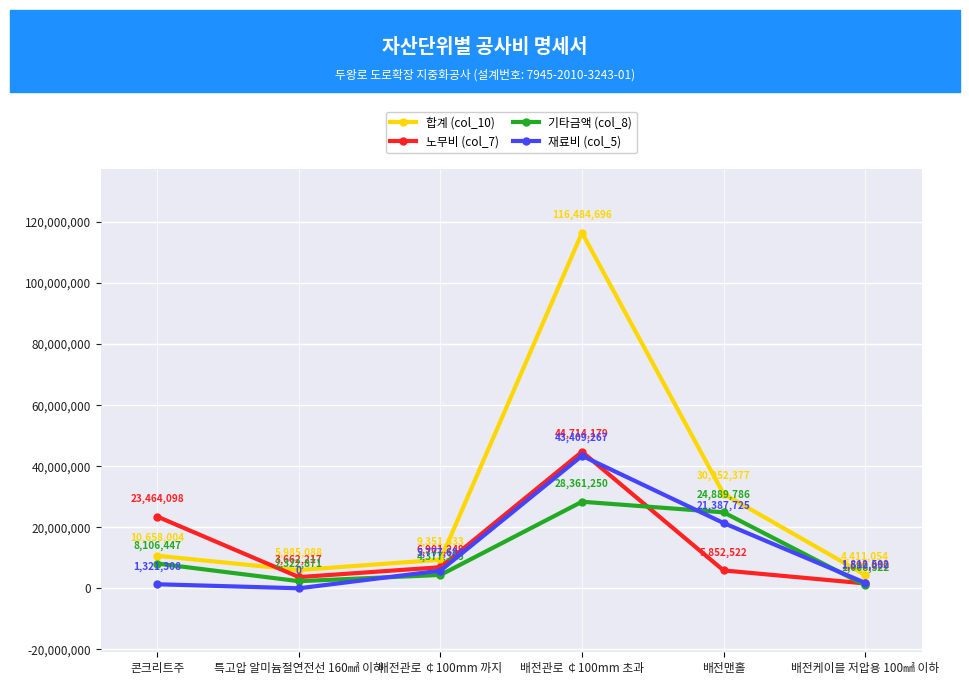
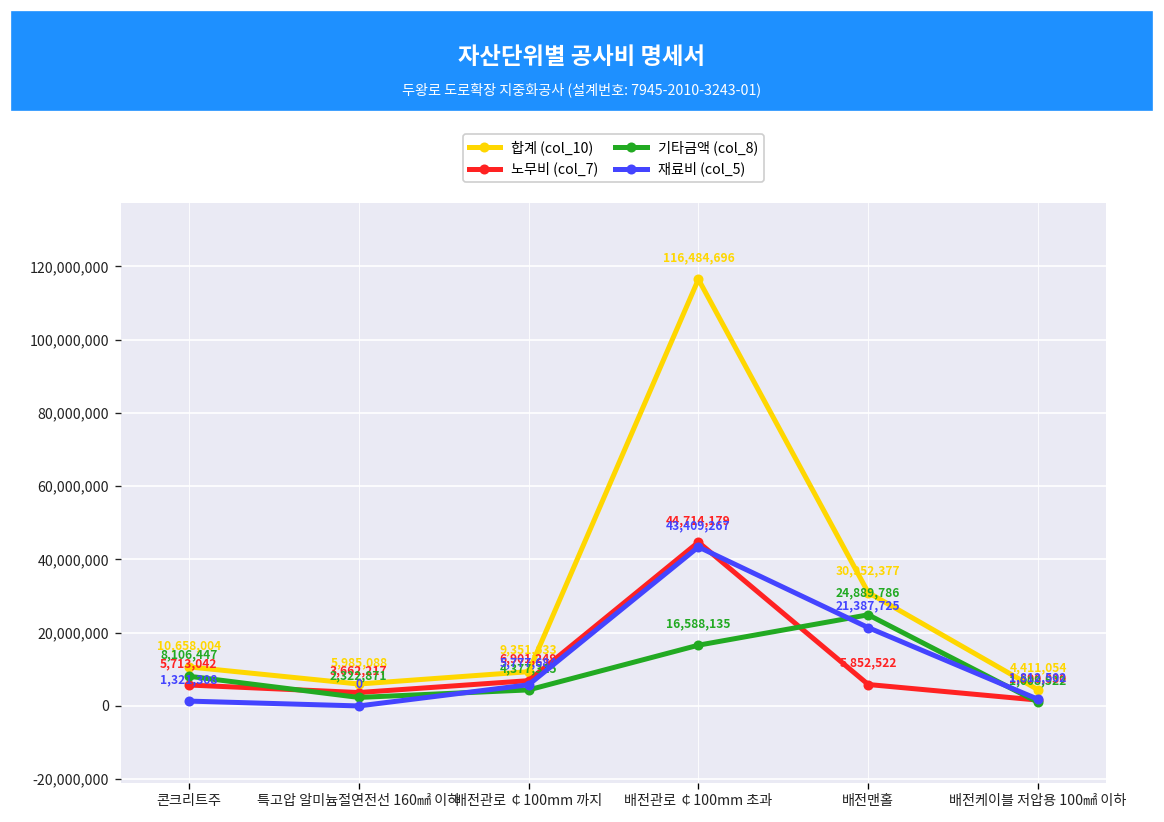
  {
    "합계 (col_10)": {
      "배전관로 ￠100mm 초과": "116,484,696",
      "배전맨홀": "30,952,377"
    },
    "노무비 (col_7)": {
-     "콘크리트주": "23,464,098",
+     "콘크리트주": "5,713,042",
      "배전맨홀": "5,852,522"
    },
    "기타금액 (col_8)": {
-     "배전관로 ￠100mm 초과": "28,361,250"
+     "배전관로 ￠100mm 초과": "16,588,135"
    }
  }
